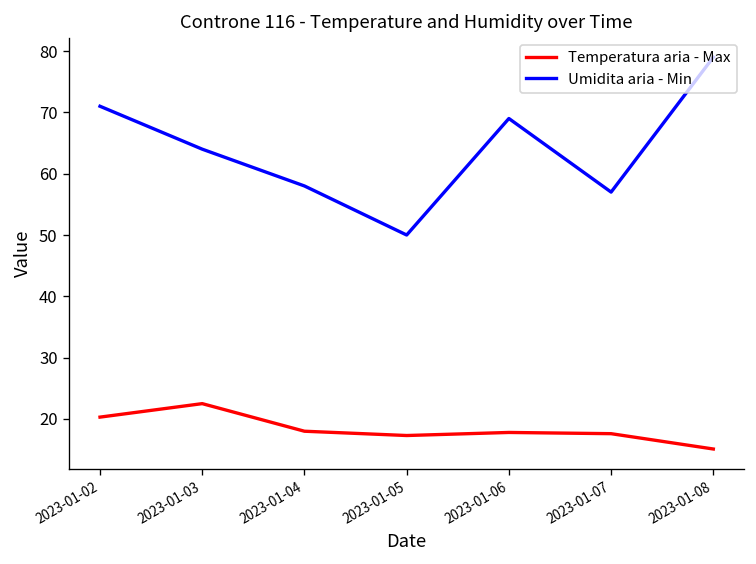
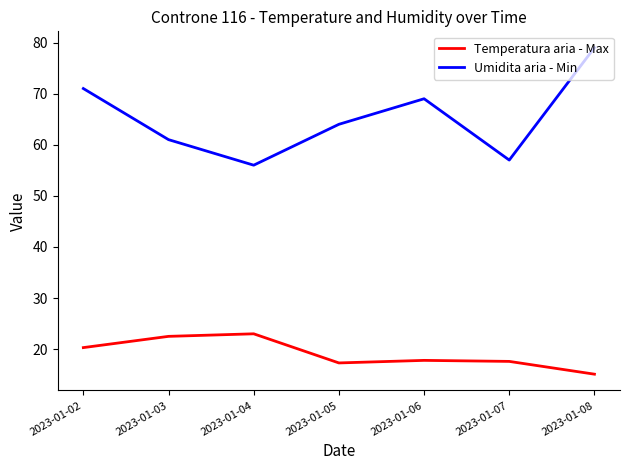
  {
    "Temperatura aria - Max": {
      "2023-01-02": 20,
      "2023-01-03": 23,
-     "2023-01-04": 18,
+     "2023-01-04": 23,
      "2023-01-05": 17,
      "2023-01-06": 18,
      "2023-01-07": 18,
      "2023-01-08": 15
    },
    "Umidita aria - Min": {
      "2023-01-02": 71,
-     "2023-01-03": 64,
-     "2023-01-04": 58,
-     "2023-01-05": 50,
+     "2023-01-03": 61,
+     "2023-01-04": 56,
+     "2023-01-05": 64,
      "2023-01-06": 69,
      "2023-01-07": 57
    }
  }
